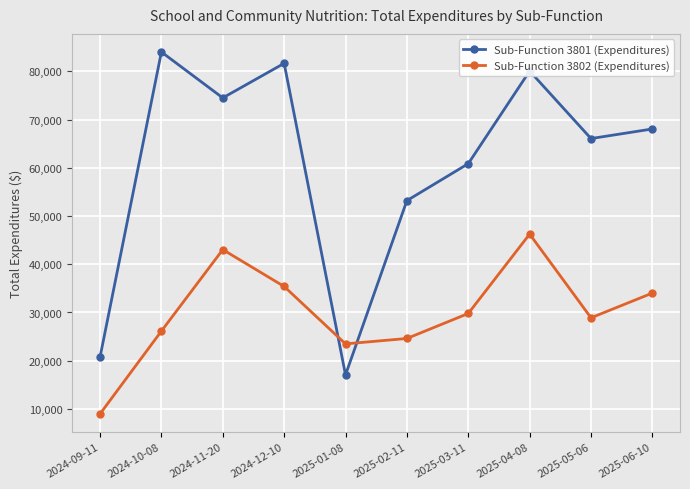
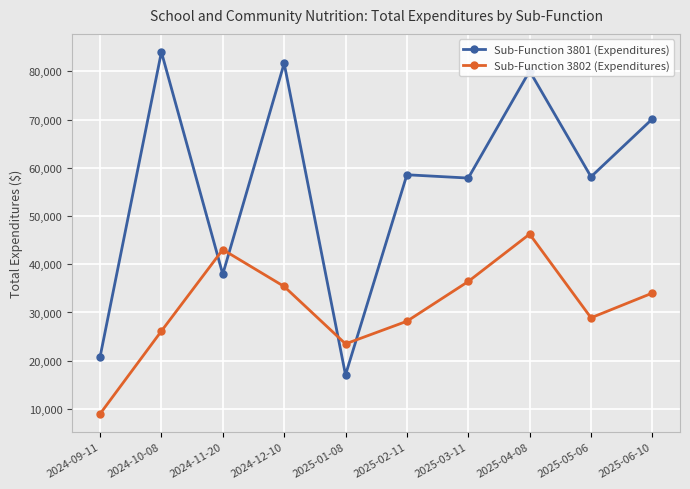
  {
    "Sub-Function 3801 (Expenditures)": {
      "2024-09-11": "21,000",
      "2024-10-08": "84,000",
-     "2024-11-20": "74,000",
+     "2024-11-20": "38,000",
      "2024-12-10": "82,000",
      "2025-01-08": "17,000",
-     "2025-02-11": "53,000",
-     "2025-03-11": "61,000",
-     "2025-05-06": "66,000",
-     "2025-06-10": "68,000"
+     "2025-02-11": "59,000",
+     "2025-03-11": "58,000",
+     "2025-05-06": "58,000",
+     "2025-06-10": "70,000"
    },
    "Sub-Function 3802 (Expenditures)": {
      "2024-09-11": "9,000",
      "2024-10-08": "26,000",
      "2024-11-20": "43,000",
      "2024-12-10": "35,000",
      "2025-01-08": "23,000",
-     "2025-02-11": "25,000",
-     "2025-03-11": "30,000",
+     "2025-02-11": "28,000",
+     "2025-03-11": "36,000",
      "2025-04-08": "46,000",
      "2025-05-06": "29,000",
      "2025-06-10": "34,000"
    }
  }
